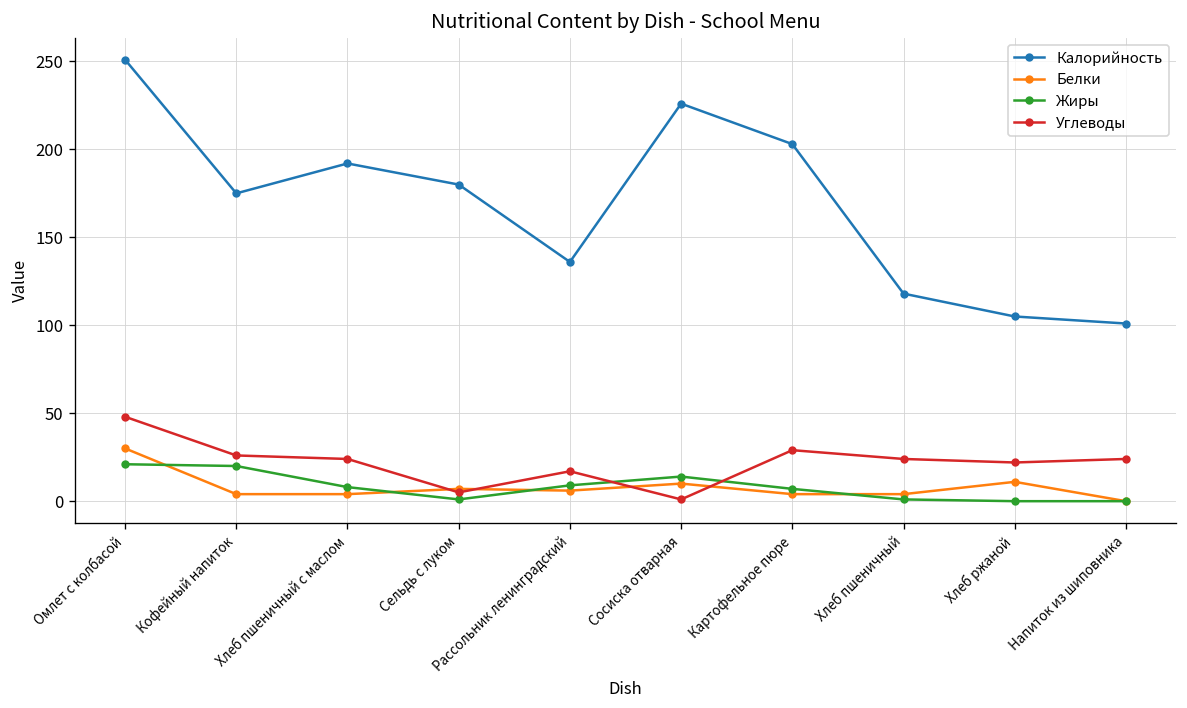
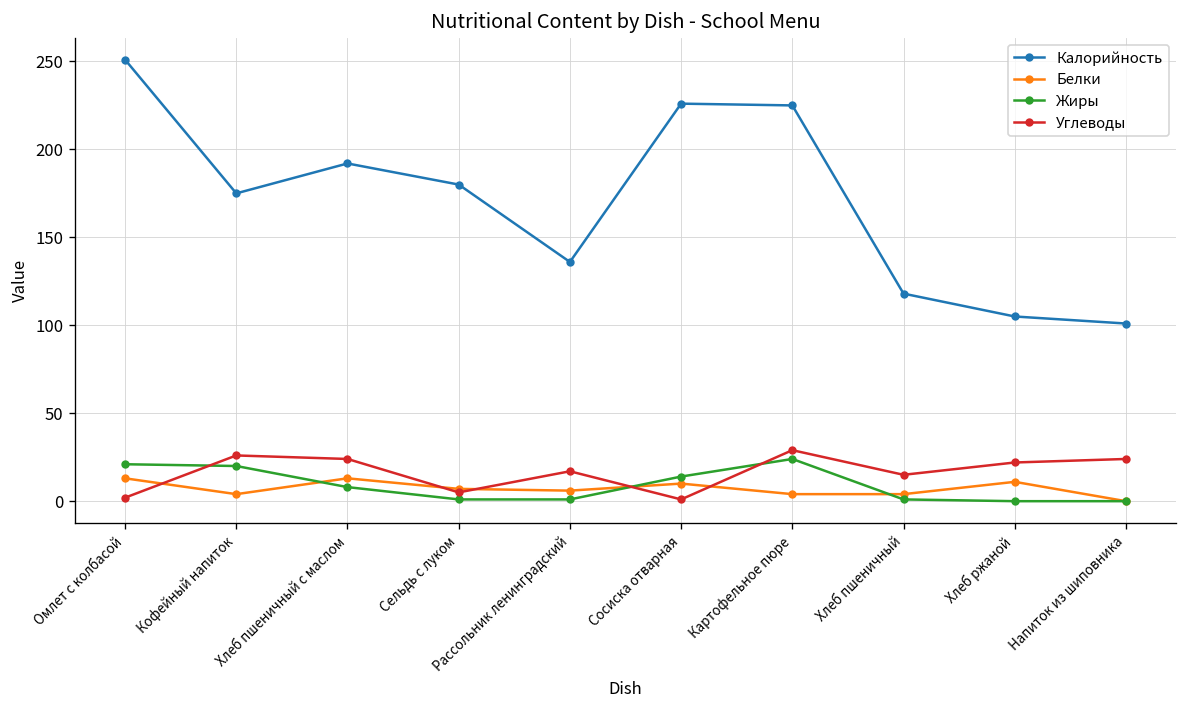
  {
    "Калорийность": {
      "Омлет с колбасой": 251,
      "Кофейный напиток": 175,
      "Хлеб пшеничный с маслом": 192,
      "Сельдь с луком": 180,
      "Рассольник ленинградский": 136,
      "Сосиска отварная": 226,
-     "Картофельное пюре": 203,
+     "Картофельное пюре": 225,
      "Хлеб пшеничный": 118,
      "Хлеб ржаной": 105,
      "Напиток из шиповника": 101
    },
    "Белки": {
-     "Омлет с колбасой": 30,
+     "Омлет с колбасой": 13,
      "Кофейный напиток": 4,
-     "Хлеб пшеничный с маслом": 4,
+     "Хлеб пшеничный с маслом": 13,
      "Сельдь с луком": 7,
      "Рассольник ленинградский": 6,
      "Сосиска отварная": 10,
      "Картофельное пюре": 4,
      "Хлеб пшеничный": 4,
      "Хлеб ржаной": 11
    },
    "Жиры": {
      "Омлет с колбасой": 21,
      "Кофейный напиток": 20,
      "Хлеб пшеничный с маслом": 8,
      "Сельдь с луком": 1,
-     "Рассольник ленинградский": 9,
+     "Рассольник ленинградский": 1,
      "Сосиска отварная": 14,
-     "Картофельное пюре": 7,
+     "Картофельное пюре": 24,
      "Хлеб пшеничный": 1,
      "Хлеб ржаной": 0
    },
    "Углеводы": {
-     "Омлет с колбасой": 48,
+     "Омлет с колбасой": 2,
      "Кофейный напиток": 26,
      "Хлеб пшеничный с маслом": 24,
      "Сельдь с луком": 5,
      "Рассольник ленинградский": 17,
      "Сосиска отварная": 1,
      "Картофельное пюре": 29,
-     "Хлеб пшеничный": 24,
+     "Хлеб пшеничный": 15,
      "Хлеб ржаной": 22,
      "Напиток из шиповника": 24
    }
  }
